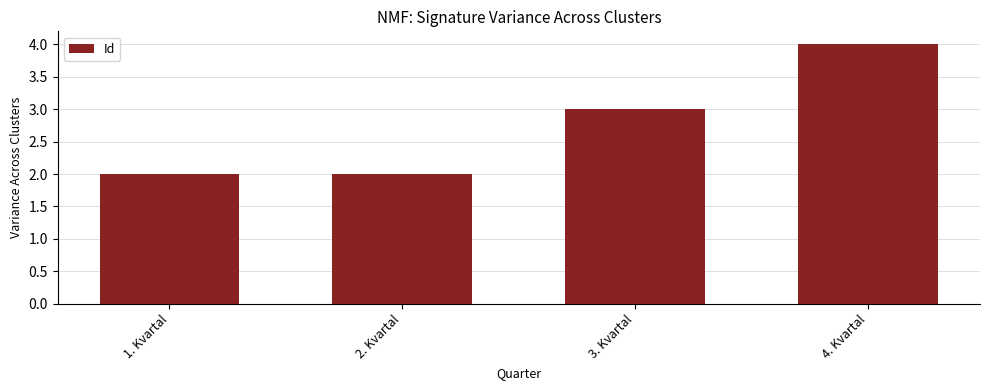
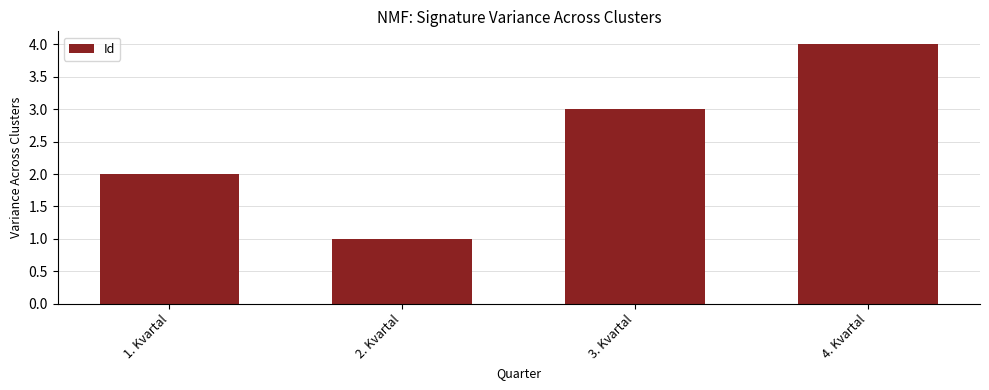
  {
    "1. Kvartal": 2,
-   "2. Kvartal": 2,
+   "2. Kvartal": 1,
    "3. Kvartal": 3,
    "4. Kvartal": 4
  }
